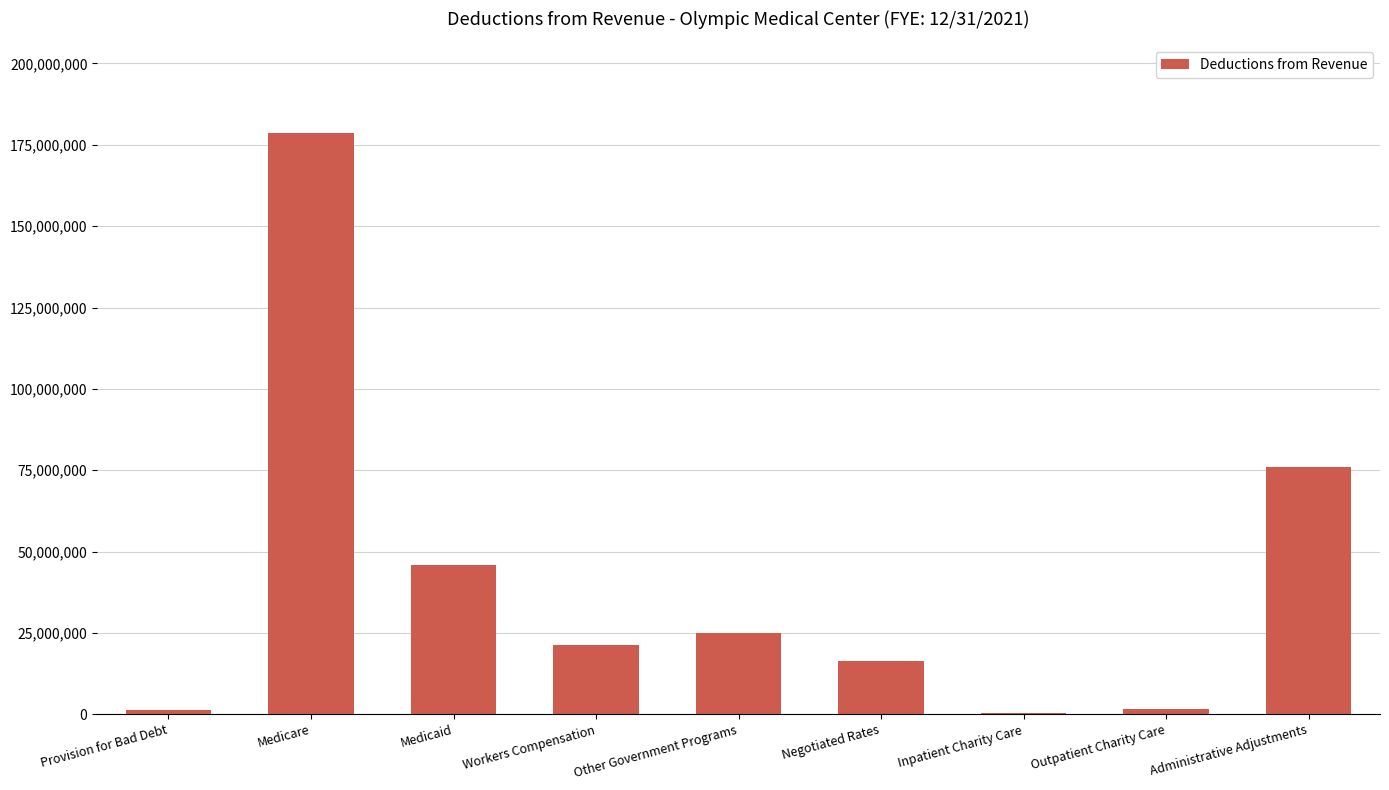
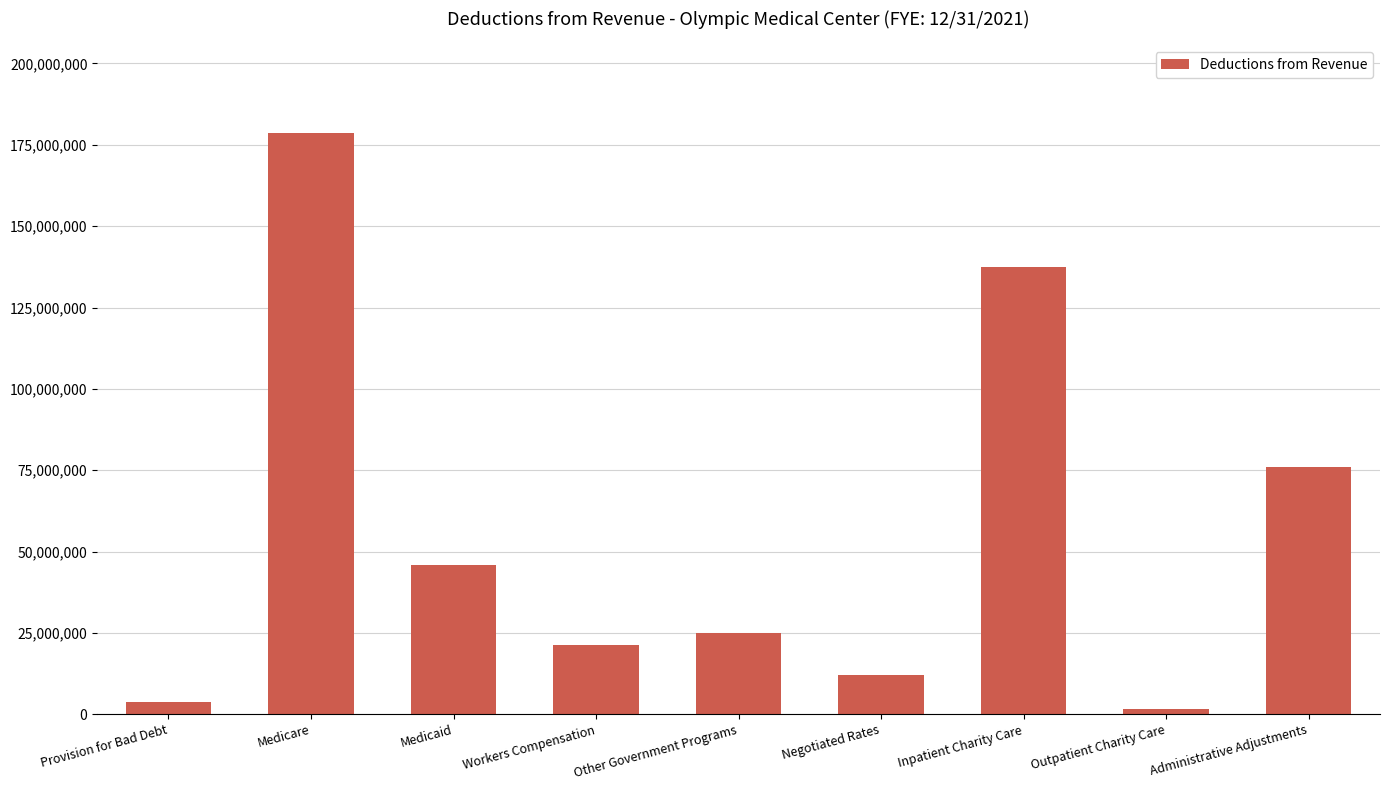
  {
-   "Provision for Bad Debt": "1,000,000",
+   "Provision for Bad Debt": "4,000,000",
    "Medicare": "179,000,000",
    "Medicaid": "46,000,000",
    "Workers Compensation": "21,000,000",
    "Other Government Programs": "25,000,000",
-   "Negotiated Rates": "16,000,000",
-   "Inpatient Charity Care": "0",
+   "Negotiated Rates": "12,000,000",
+   "Inpatient Charity Care": "137,000,000",
    "Outpatient Charity Care": "2,000,000",
    "Administrative Adjustments": "76,000,000"
  }
